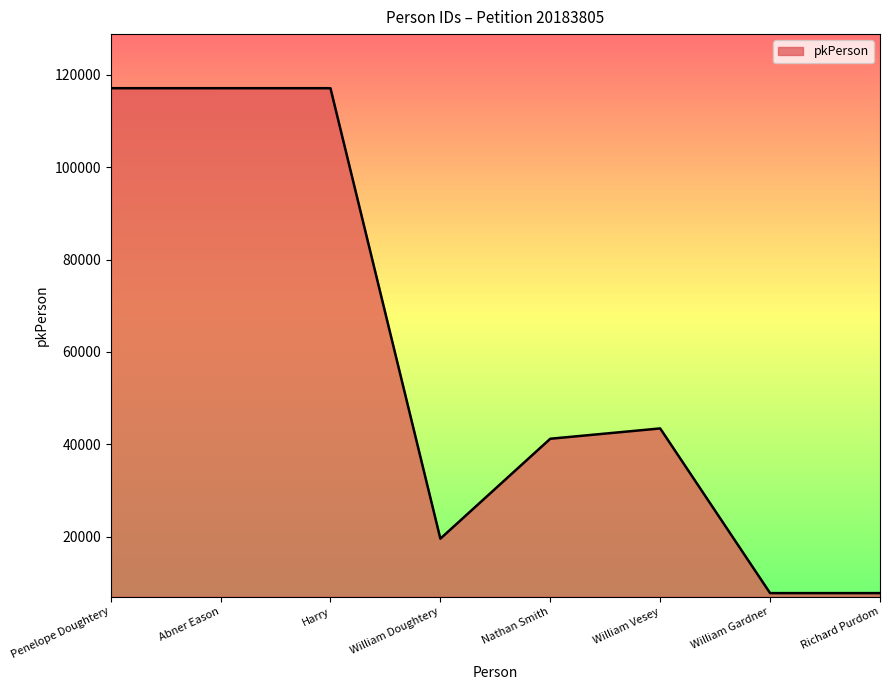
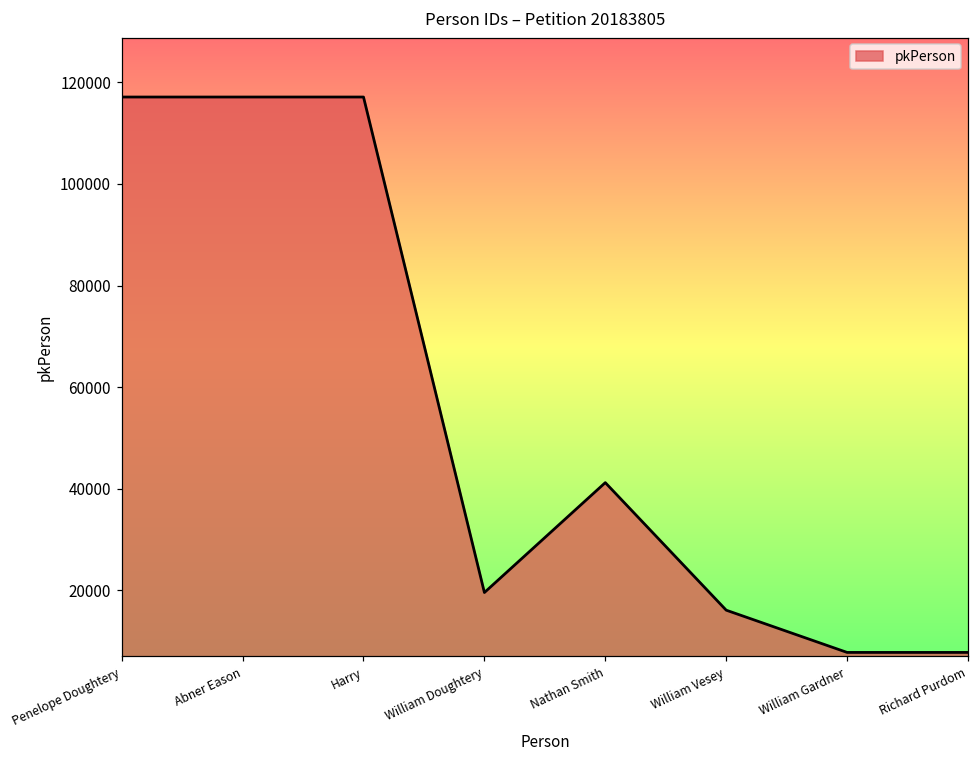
  {
    "Penelope Doughtery": 117000,
    "Abner Eason": 117000,
    "Harry": 117000,
    "William Doughtery": 20000,
    "Nathan Smith": 41000,
-   "William Vesey": 43000,
+   "William Vesey": 16000,
    "William Gardner": 8000,
    "Richard Purdom": 8000
  }
